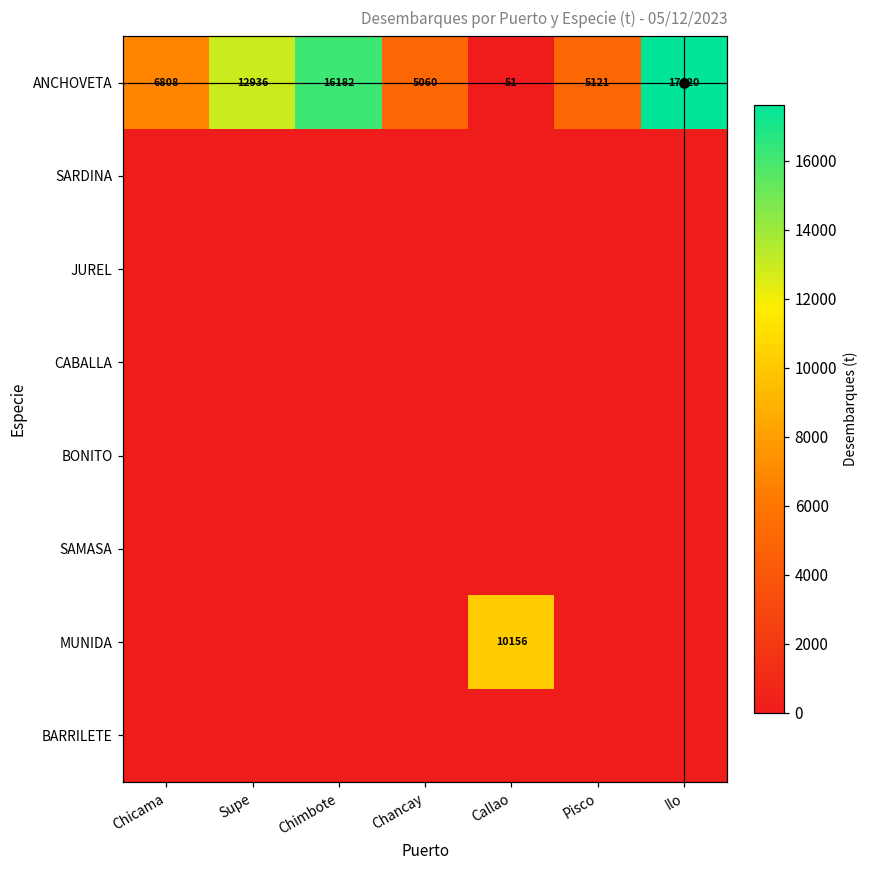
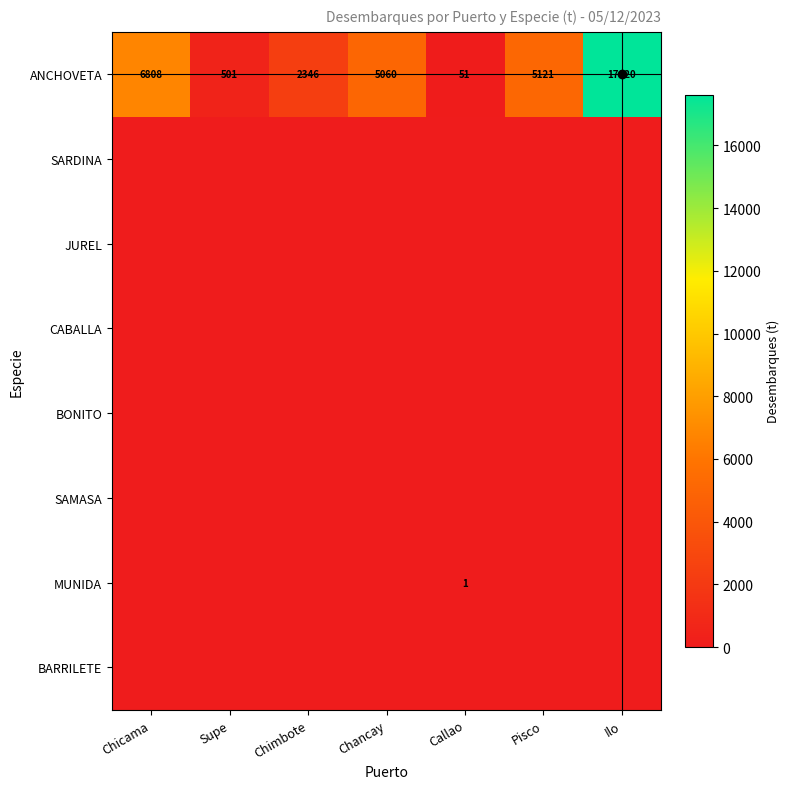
  {
    "ANCHOVETA": {
      "Chicama": 6808,
-     "Supe": 12936,
-     "Chimbote": 16182,
+     "Supe": 501,
+     "Chimbote": 2346,
      "Chancay": 5060,
      "Callao": 51,
      "Pisco": 5121
    },
    "MUNIDA": {
-     "Callao": 10156
+     "Callao": 1
    }
  }
